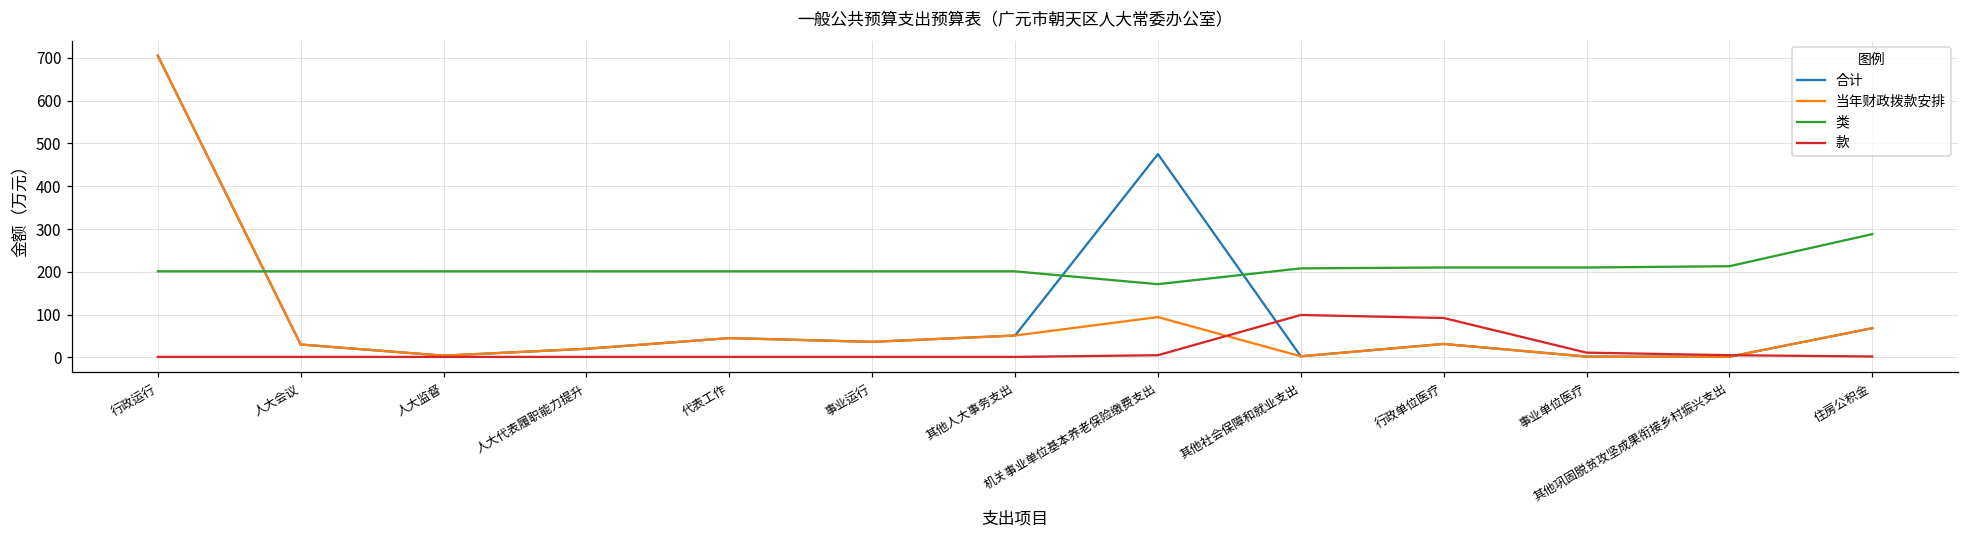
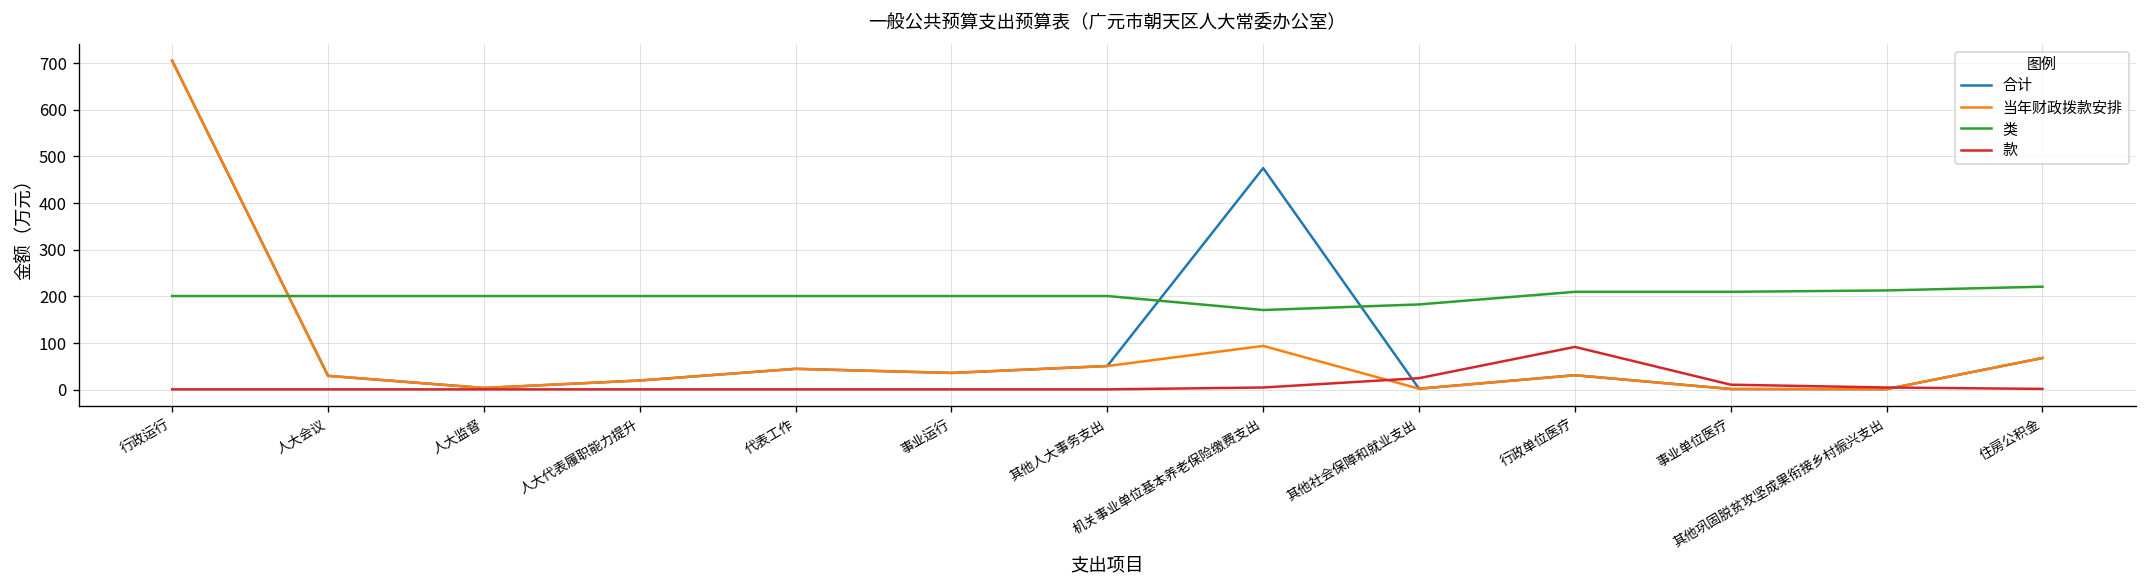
  {
    "合计": {
      "机关事业单位基本养老保险缴费支出": 480
    },
    "当年财政拨款安排": {
      "机关事业单位基本养老保险缴费支出": 90
    },
    "类": {
      "行政运行": 200,
      "人大会议": 200,
      "人大监督": 200,
      "人大代表履职能力提升": 200,
      "代表工作": 200,
      "事业运行": 200,
      "其他人大事务支出": 200,
      "机关事业单位基本养老保险缴费支出": 170,
-     "其他社会保障和就业支出": 210,
+     "其他社会保障和就业支出": 180,
      "行政单位医疗": 210,
      "事业单位医疗": 210,
      "其他巩固脱贫攻坚成果衔接乡村振兴支出": 210,
-     "住房公积金": 290
+     "住房公积金": 220
    },
    "款": {
      "行政运行": 0,
      "人大会议": 0,
      "人大代表履职能力提升": 0,
      "代表工作": 0,
      "事业运行": 0,
      "其他人大事务支出": 0,
      "机关事业单位基本养老保险缴费支出": 10,
-     "其他社会保障和就业支出": 100,
+     "其他社会保障和就业支出": 30,
      "行政单位医疗": 90,
      "事业单位医疗": 10,
      "住房公积金": 0
    }
  }
